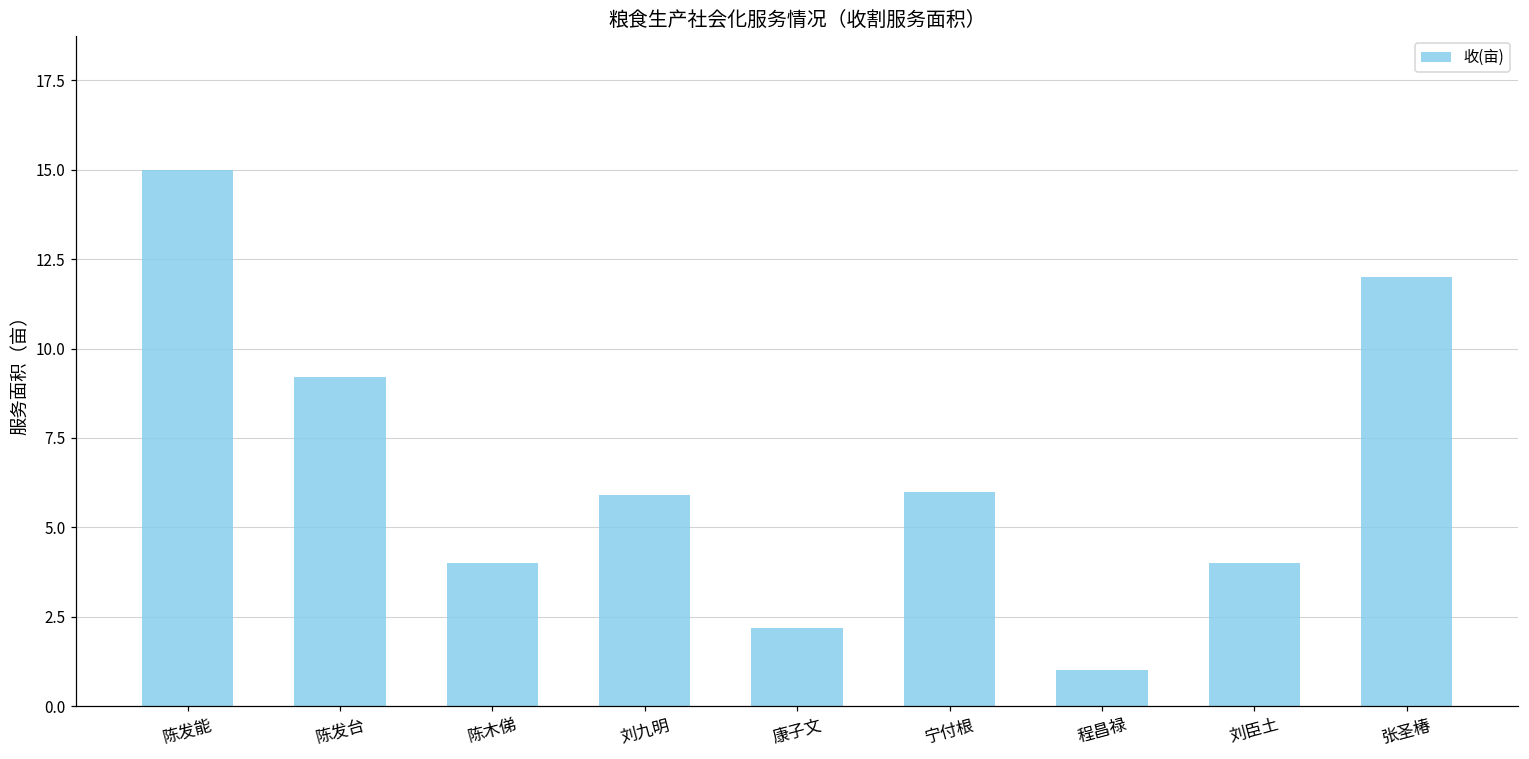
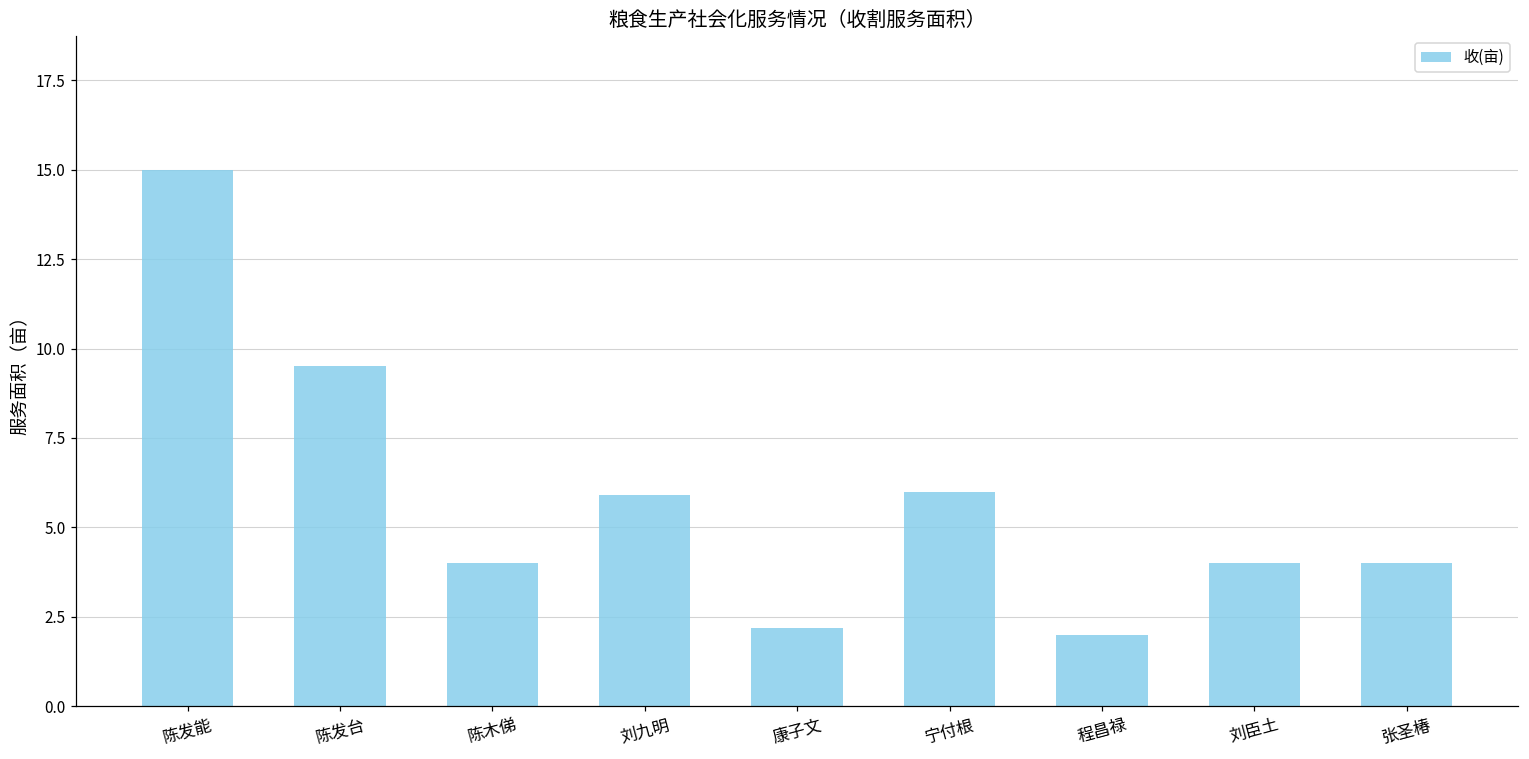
  {
    "陈发能": 15.0,
-   "陈发台": 9.2,
+   "陈发台": 9.5,
    "陈木俤": 4.0,
    "刘九明": 5.9,
    "康子文": 2.2,
    "宁付根": 6.0,
-   "程昌禄": 1,
+   "程昌禄": 2,
    "刘臣土": 4.0,
-   "张圣椿": 12
+   "张圣椿": 4
  }
